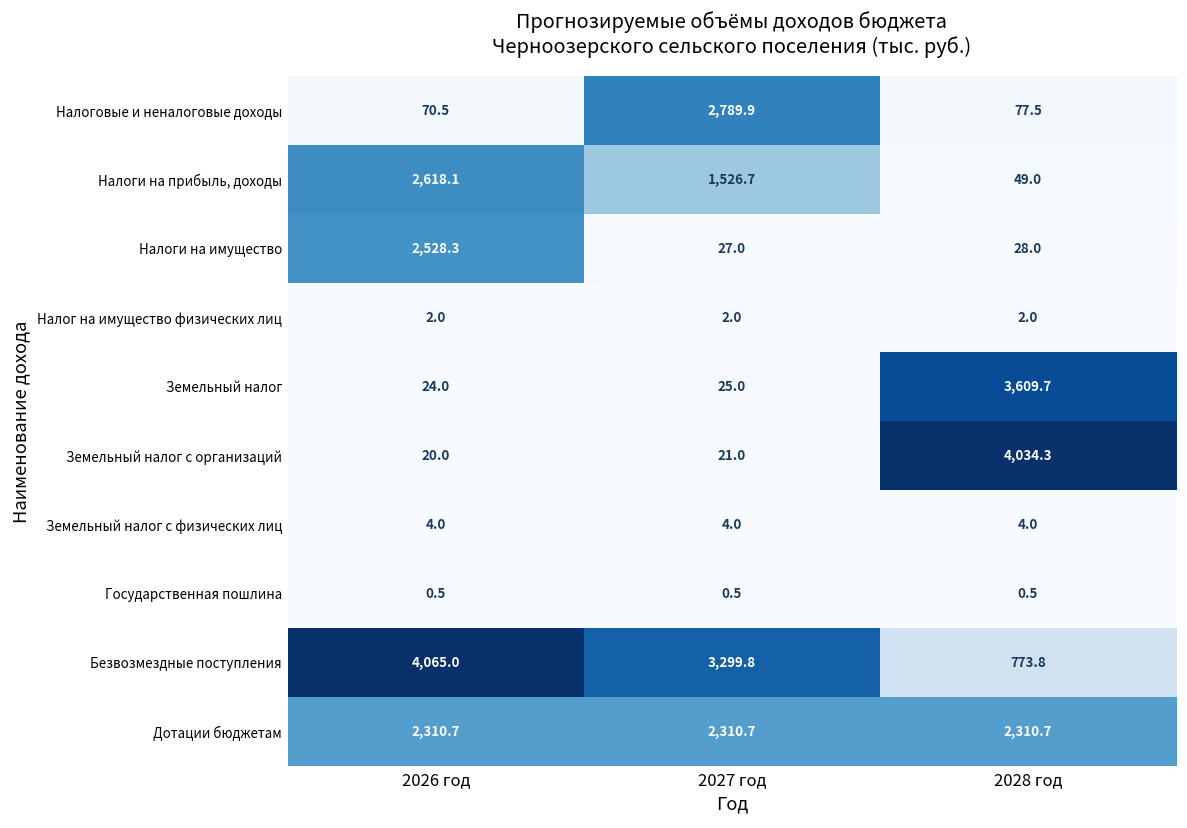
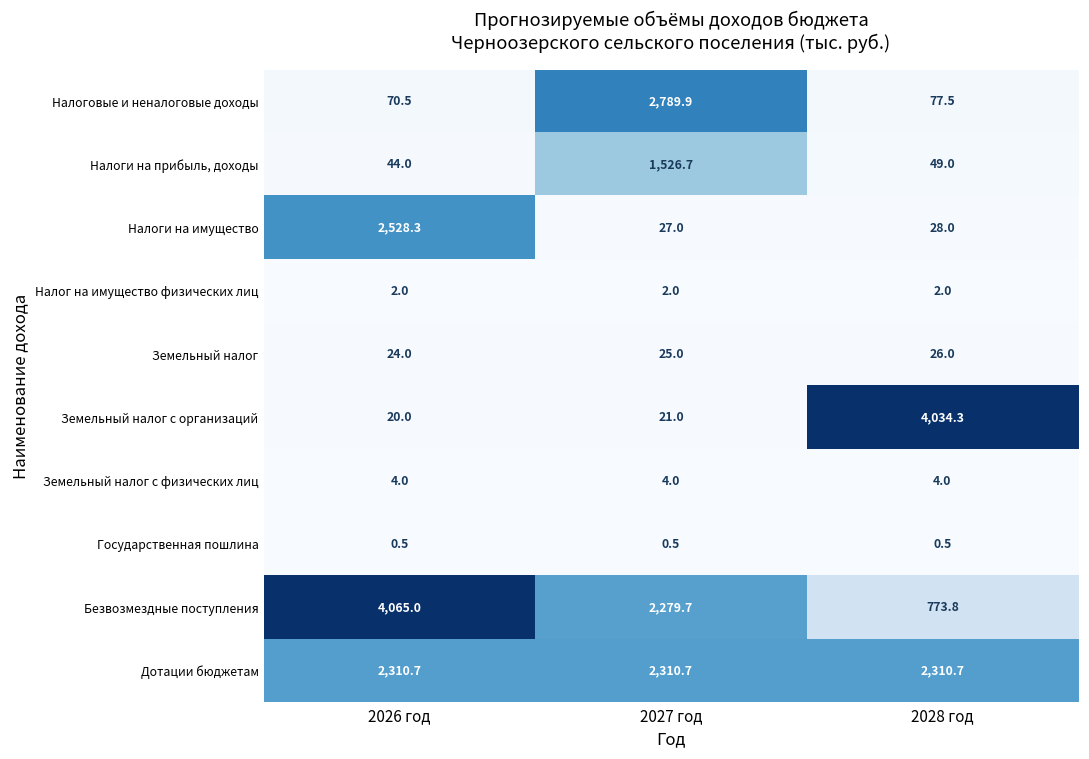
  {
    "Налоговые и неналоговые доходы": {
      "2026 год": "70.5",
      "2027 год": "2,789.9",
      "2028 год": "77.5"
    },
    "Налоги на прибыль, доходы": {
-     "2026 год": "2,618.1",
+     "2026 год": "44.0",
      "2027 год": "1,526.7",
      "2028 год": "49.0"
    },
    "Налоги на имущество": {
      "2026 год": "2,528.3",
      "2027 год": "27.0",
      "2028 год": "28.0"
    },
    "Налог на имущество физических лиц": {
      "2026 год": "2.0",
      "2027 год": "2.0",
      "2028 год": "2.0"
    },
    "Земельный налог": {
      "2026 год": "24.0",
      "2027 год": "25.0",
-     "2028 год": "3,609.7"
+     "2028 год": "26.0"
    },
    "Земельный налог с организаций": {
      "2026 год": "20.0",
      "2027 год": "21.0",
      "2028 год": "4,034.3"
    },
    "Земельный налог с физических лиц": {
      "2026 год": "4.0",
      "2027 год": "4.0",
      "2028 год": "4.0"
    },
    "Государственная пошлина": {
      "2026 год": "0.5",
      "2027 год": "0.5",
      "2028 год": "0.5"
    },
    "Безвозмездные поступления": {
      "2026 год": "4,065.0",
-     "2027 год": "3,299.8",
+     "2027 год": "2,279.7",
      "2028 год": "773.8"
    },
    "Дотации бюджетам": {
      "2026 год": "2,310.7",
      "2027 год": "2,310.7",
      "2028 год": "2,310.7"
    }
  }
